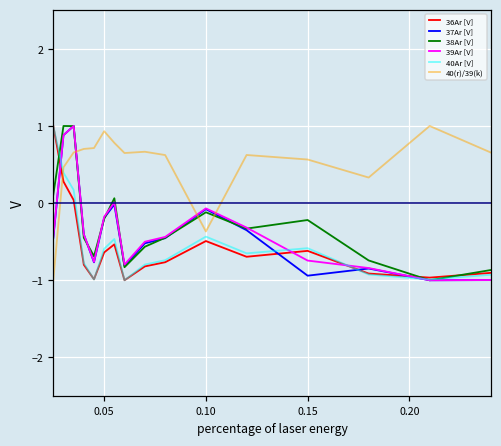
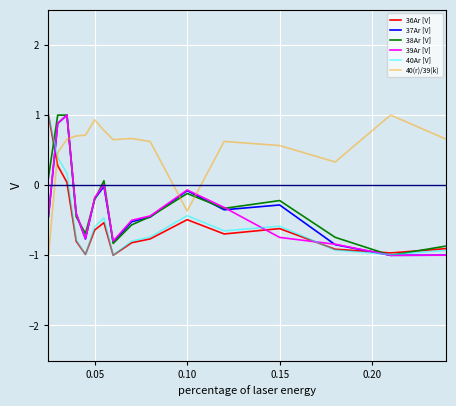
  {
    "36Ar [V]": {
      "0.05": -0.6,
      "0.10": -0.5
    },
    "37Ar [V]": {
-     "0.15": -0.9
+     "0.15": -0.3
    },
    "38Ar [V]": {
      "0.10": -0.1,
      "0.15": -0.2
    },
    "39Ar [V]": {
      "0.15": -0.7
    },
    "40Ar [V]": {
      "0.05": -0.6,
      "0.10": -0.4
    },
    "40(r)/39(k)": {
      "0.05": 0.9,
      "0.10": -0.4,
      "0.15": 0.6
    }
  }
